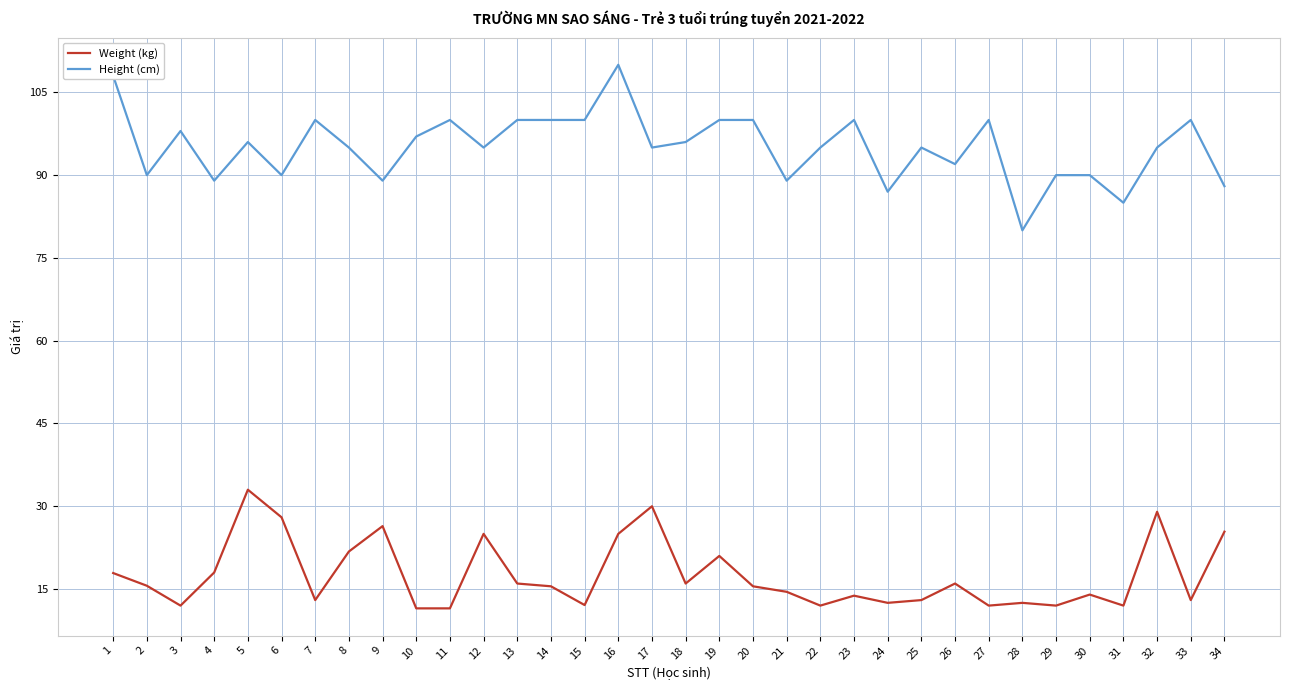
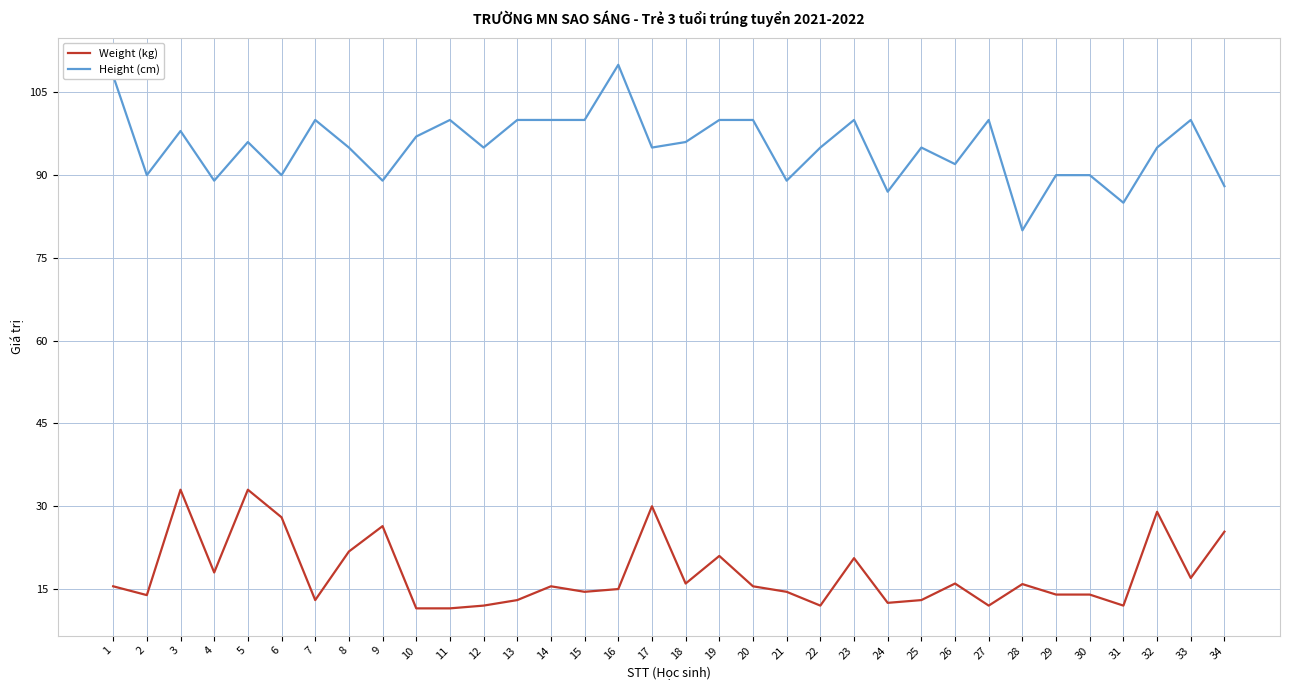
  {
    "Weight (kg)": {
-     "1": 18,
-     "2": 16,
-     "3": 12,
+     "1": 16,
+     "2": 14,
+     "3": 33,
      "4": 18,
      "5": 33,
      "6": 28,
      "7": 13,
      "8": 22,
      "9": 26,
      "10": 12,
      "11": 12,
-     "12": 25,
-     "13": 16,
+     "12": 12,
+     "13": 13,
      "14": 16,
-     "15": 12,
-     "16": 25,
+     "15": 15,
+     "16": 15,
      "17": 30,
      "18": 16,
      "19": 21,
      "20": 16,
      "21": 15,
      "22": 12,
-     "23": 14,
+     "23": 21,
      "24": 13,
      "25": 13,
      "26": 16,
      "27": 12,
-     "28": 13,
-     "29": 12,
+     "28": 16,
+     "29": 14,
      "30": 14,
      "31": 12,
      "32": 29,
-     "33": 13,
+     "33": 17,
      "34": 25
    },
    "Height (cm)": {
      "2": 90,
      "3": 98,
      "4": 89,
      "5": 96,
      "6": 90,
      "7": 100,
      "8": 95,
      "9": 89,
      "10": 97,
      "11": 100,
      "12": 95,
      "13": 100,
      "14": 100,
      "15": 100,
      "16": 110,
      "17": 95,
      "18": 96,
      "19": 100,
      "20": 100,
      "21": 89,
      "22": 95,
      "23": 100,
      "24": 87,
      "25": 95,
      "26": 92,
      "27": 100,
      "28": 80,
      "29": 90,
      "30": 90,
      "31": 85,
      "32": 95,
      "33": 100,
      "34": 88
    }
  }
